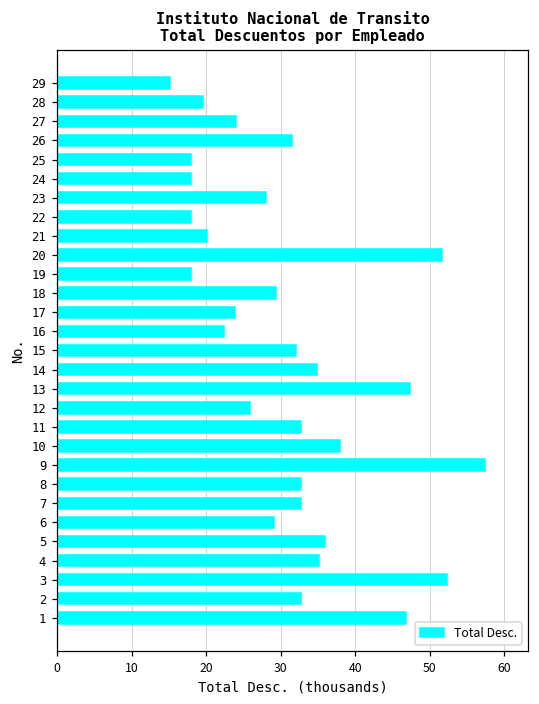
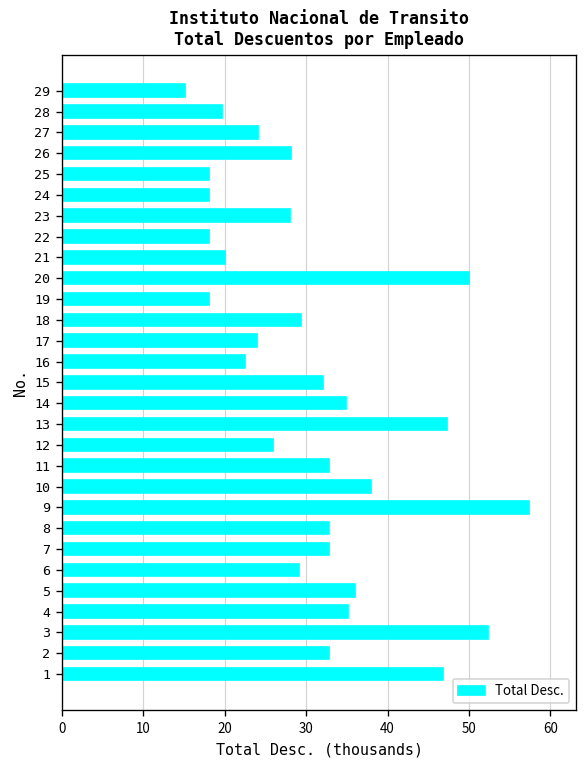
  {
    "29": 15,
    "28": 20,
    "27": 24,
-   "26": 31,
+   "26": 28,
    "25": 18,
    "24": 18,
    "23": 28,
    "22": 18,
    "21": 20,
-   "20": 52,
+   "20": 50,
    "19": 18,
    "18": 29,
    "17": 24,
    "16": 22,
    "15": 32,
    "14": 35,
    "13": 47,
    "12": 26,
    "11": 33,
    "10": 38,
    "9": 57,
    "8": 33,
    "7": 33,
    "6": 29,
    "5": 36,
    "4": 35,
    "3": 52,
    "2": 33,
    "1": 47
  }
